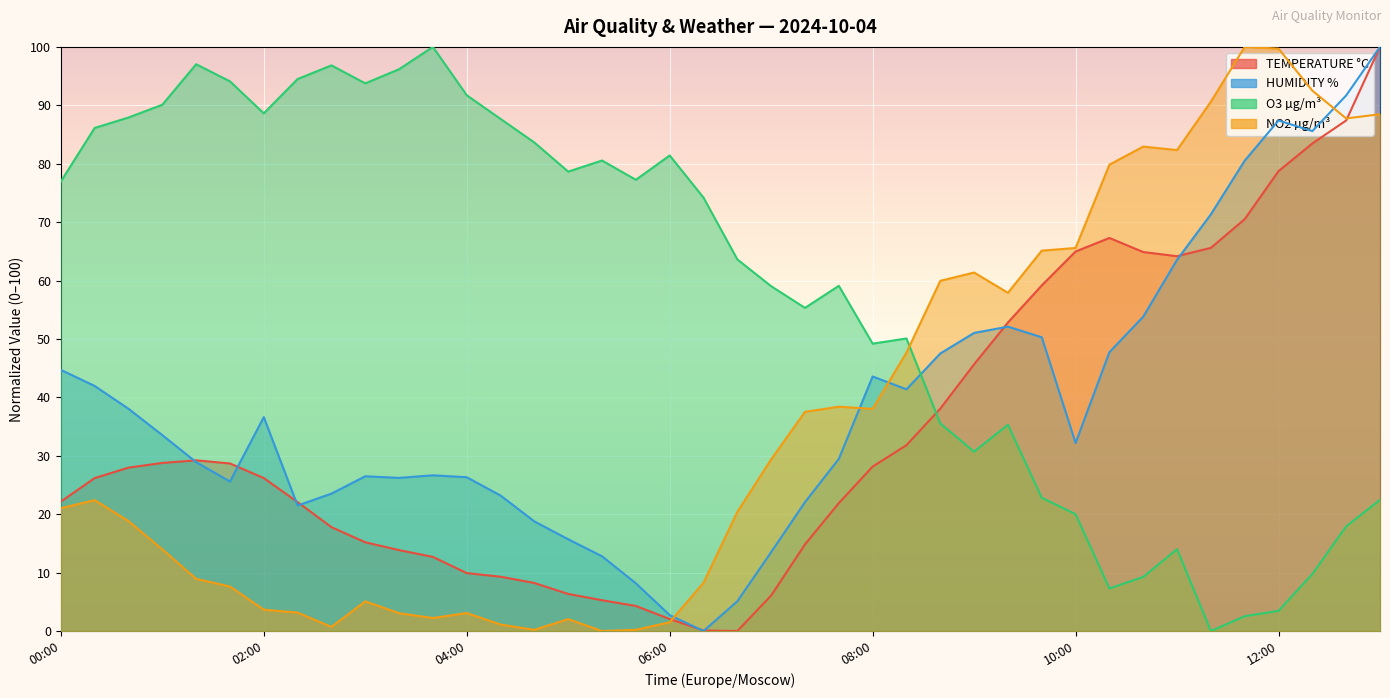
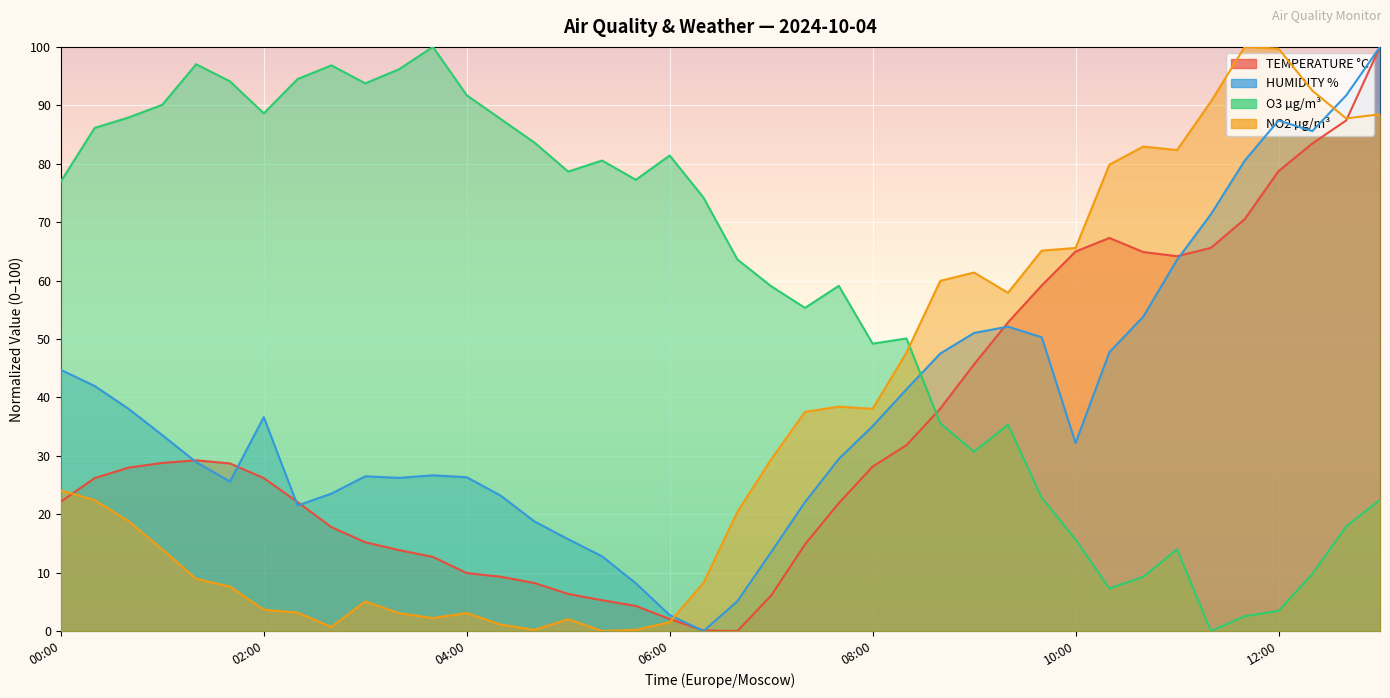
  {
    "TEMPERATURE °C": {
      "00:00": 22,
      "02:00": 26,
      "04:00": 10,
      "06:00": 2,
      "08:00": 28,
      "10:00": 65,
      "12:00": 79
    },
    "HUMIDITY %": {
      "00:00": 45,
      "02:00": 37,
      "04:00": 26,
      "06:00": 3,
-     "08:00": 44,
+     "08:00": 35,
      "10:00": 32
    },
    "O3 µg/m³": {
      "00:00": 77,
      "02:00": 89,
      "04:00": 92,
      "06:00": 81,
      "08:00": 49,
-     "10:00": 20,
+     "10:00": 16,
      "12:00": 3
    },
    "NO2 µg/m³": {
-     "00:00": 21,
+     "00:00": 24,
      "02:00": 4,
      "04:00": 3,
      "06:00": 2,
      "08:00": 38,
      "10:00": 66,
      "12:00": 100
    }
  }
